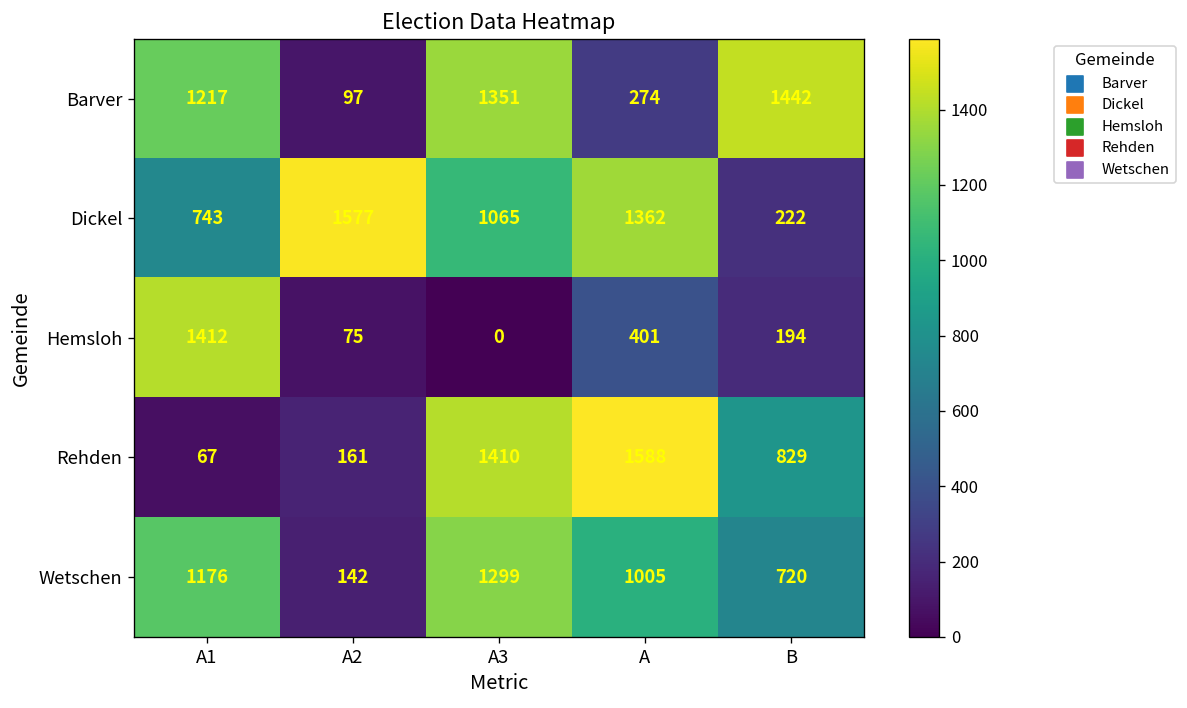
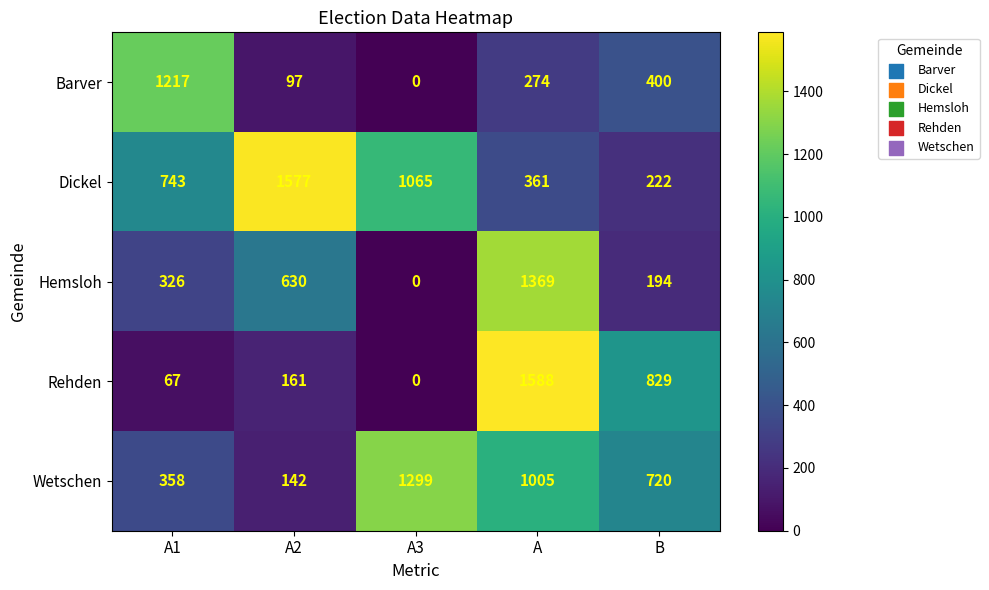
  {
    "Barver": {
      "A1": 1217,
      "A2": 97,
-     "A3": 1351,
+     "A3": 0,
      "A": 274,
-     "B": 1442
+     "B": 400
    },
    "Dickel": {
      "A1": 743,
      "A3": 1065,
-     "A": 1362,
+     "A": 361,
      "B": 222
    },
    "Hemsloh": {
-     "A1": 1412,
-     "A2": 75,
+     "A1": 326,
+     "A2": 630,
      "A3": 0,
-     "A": 401,
+     "A": 1369,
      "B": 194
    },
    "Rehden": {
      "A1": 67,
      "A2": 161,
-     "A3": 1410,
+     "A3": 0,
      "B": 829
    },
    "Wetschen": {
-     "A1": 1176,
+     "A1": 358,
      "A2": 142,
      "A3": 1299,
      "A": 1005,
      "B": 720
    }
  }
